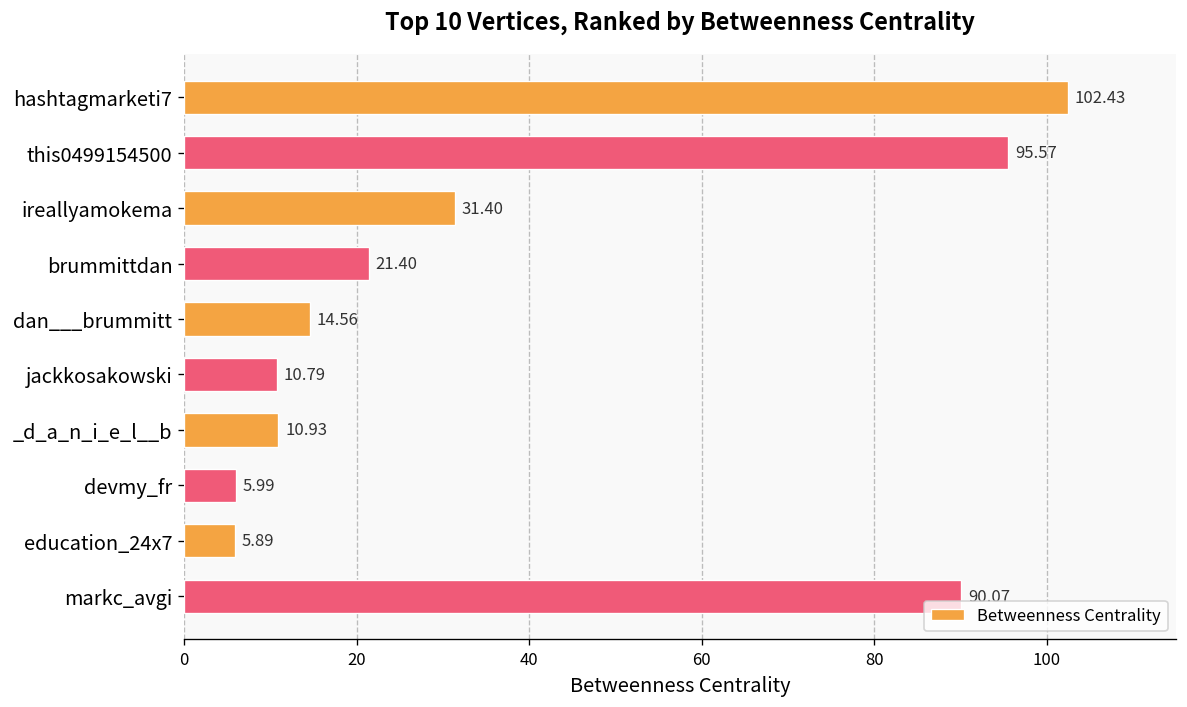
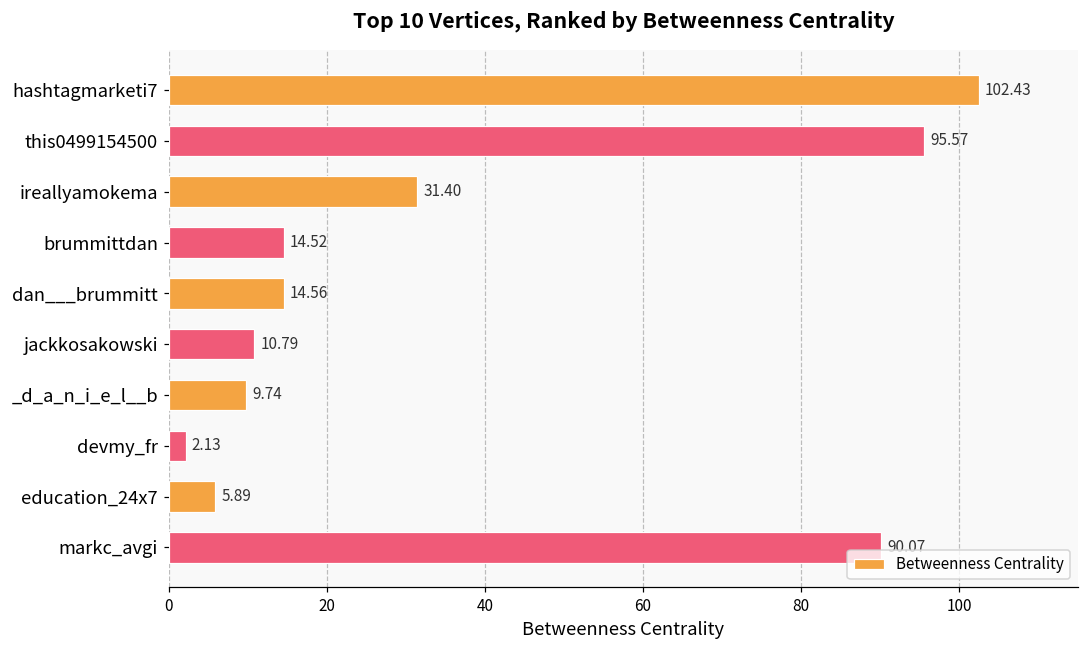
  {
    "hashtagmarketi7": 102.43,
    "this0499154500": 95.57,
    "ireallyamokema": 31.40,
-   "brummittdan": 21.40,
+   "brummittdan": 14.52,
    "dan___brummitt": 14.56,
    "jackkosakowski": 10.79,
-   "_d_a_n_i_e_l__b": 10.93,
-   "devmy_fr": 5.99,
+   "_d_a_n_i_e_l__b": 9.74,
+   "devmy_fr": 2.13,
    "education_24x7": 5.89
  }
